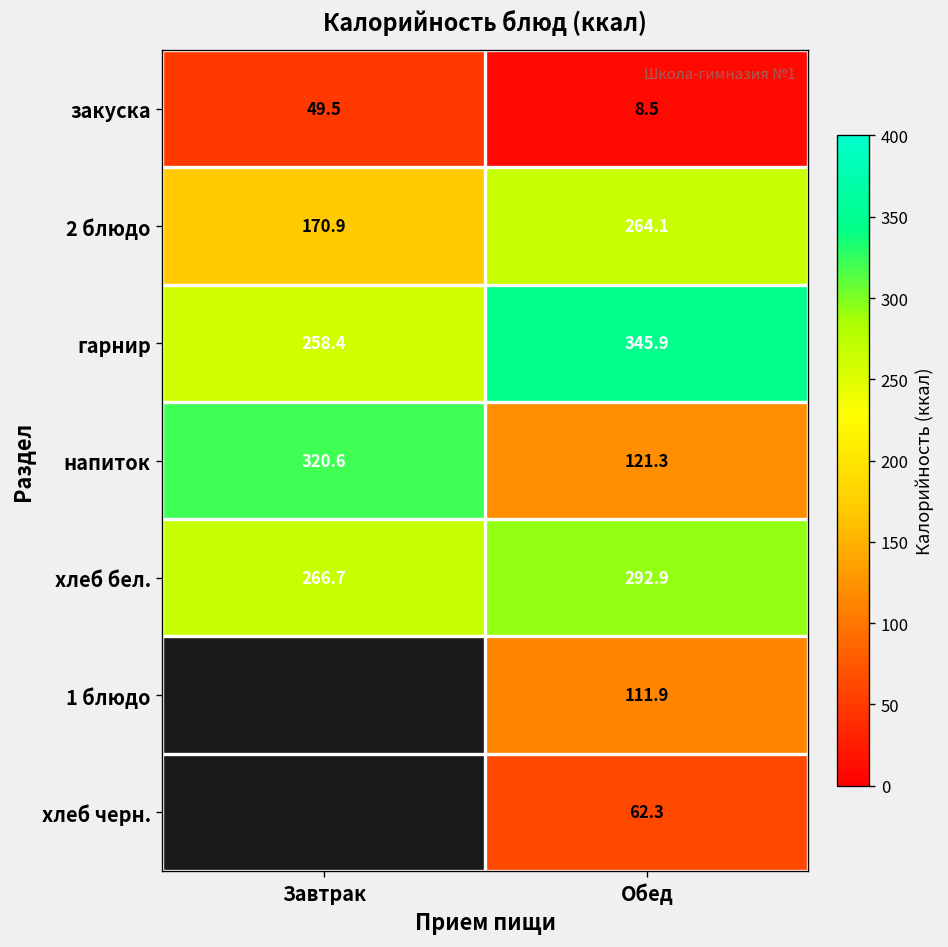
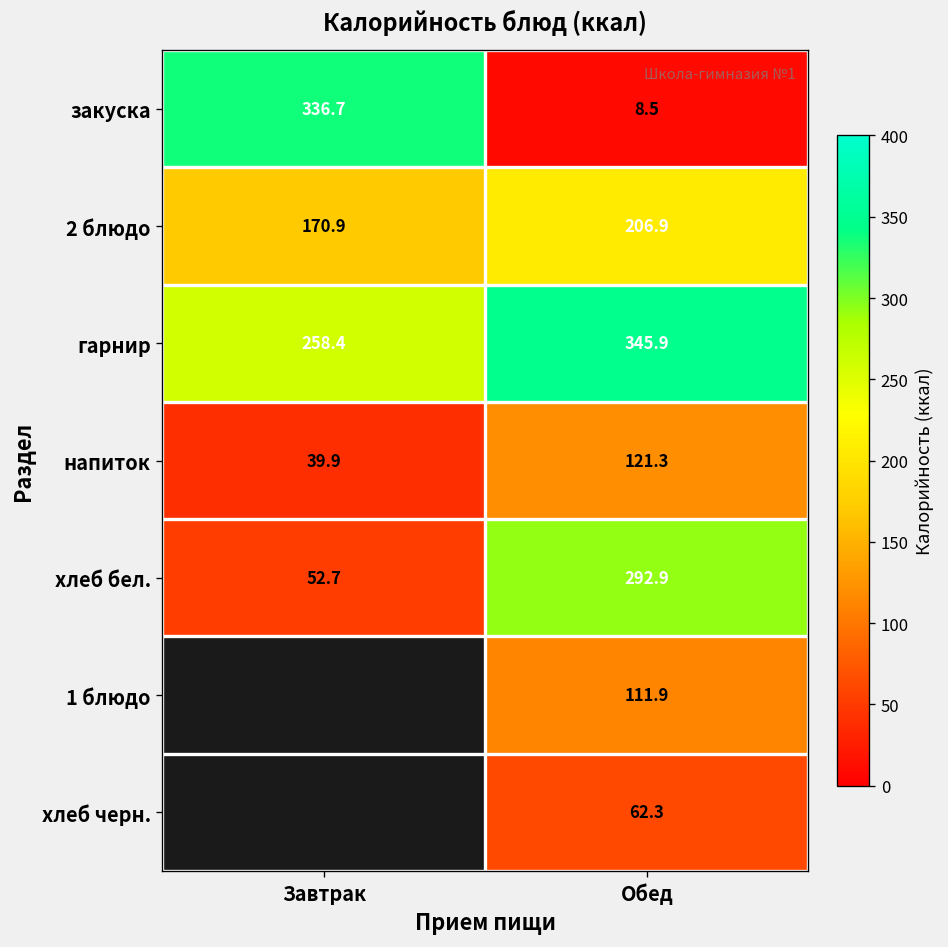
  {
    "закуска": {
-     "Завтрак": 49.5
+     "Завтрак": 336.7
    },
    "2 блюдо": {
      "Завтрак": 170.9,
-     "Обед": 264.1
+     "Обед": 206.9
    },
    "гарнир": {
      "Завтрак": 258.4,
      "Обед": 345.9
    },
    "напиток": {
-     "Завтрак": 320.6,
+     "Завтрак": 39.9,
      "Обед": 121.3
    },
    "хлеб бел.": {
-     "Завтрак": 266.7,
+     "Завтрак": 52.7,
      "Обед": 292.9
    },
    "1 блюдо": {
      "Обед": 111.9
    },
    "хлеб черн.": {
      "Обед": 62.3
    }
  }
